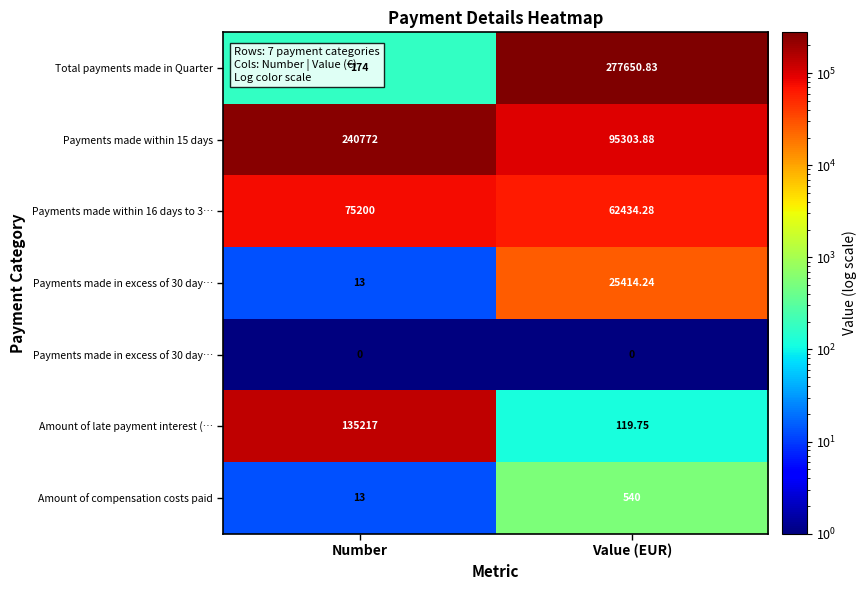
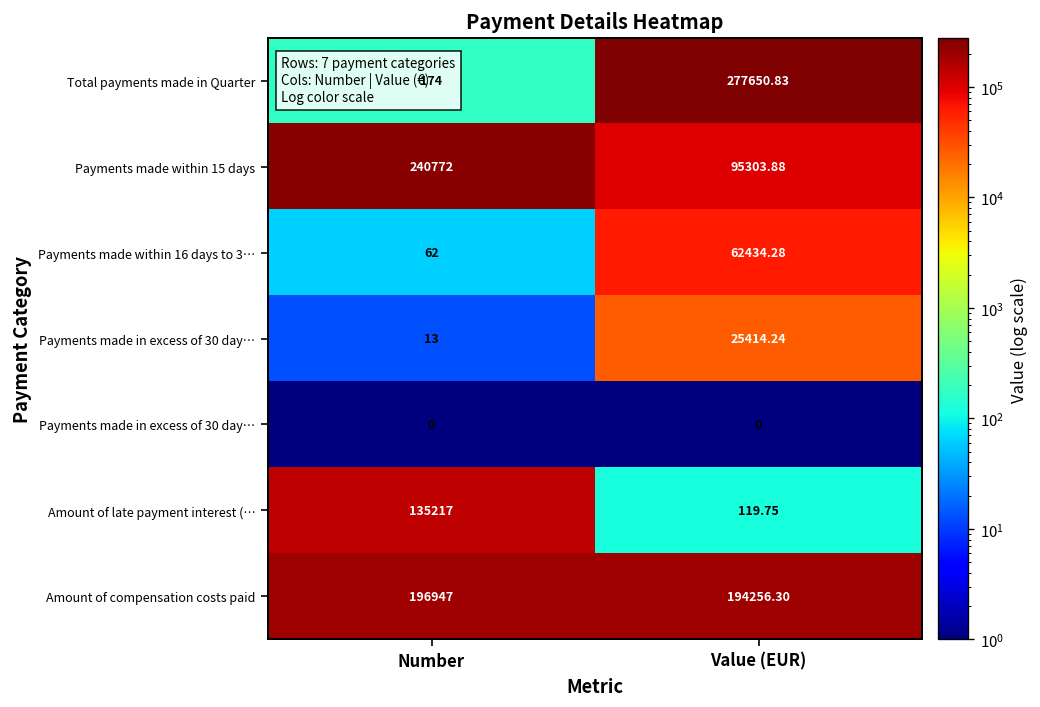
  {
    "Total payments made in Quarter": {
      "Value (EUR)": 277650.83
    },
    "Payments made within 15 days": {
      "Number": 240772,
      "Value (EUR)": 95303.88
    },
    "Payments made within 16 days to 3…": {
-     "Number": 75200,
+     "Number": 62,
      "Value (EUR)": 62434.28
    },
    "Amount of late payment interest (…": {
      "Number": 135217,
      "Value (EUR)": 119.75
    },
    "Amount of compensation costs paid": {
-     "Number": 13,
-     "Value (EUR)": 540
+     "Number": 196947,
+     "Value (EUR)": 194256.30
    }
  }
